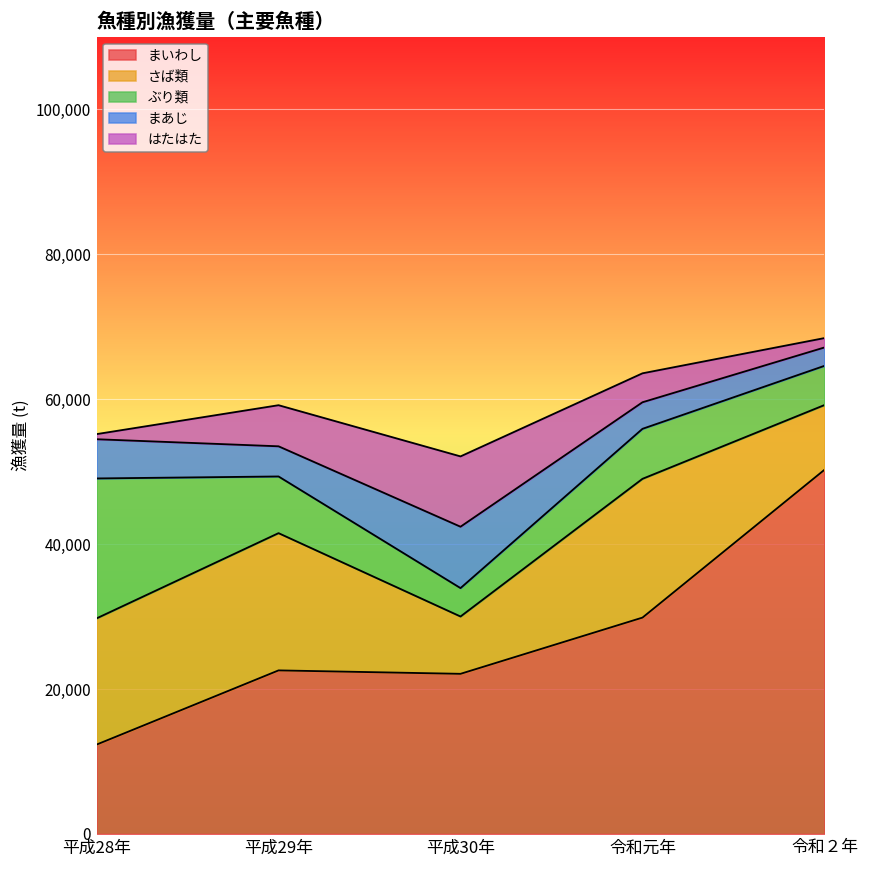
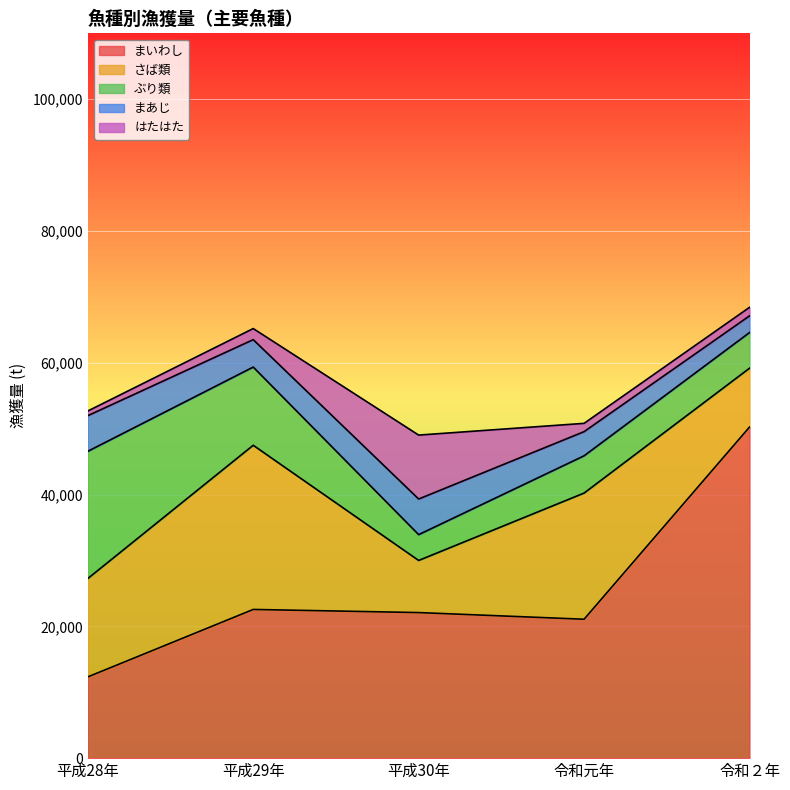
  {
    "まいわし": {
      "平成28年": "12,000",
      "平成29年": "23,000",
      "平成30年": "22,000",
-     "令和元年": "30,000",
+     "令和元年": "21,000",
      "令和２年": "50,000"
    },
    "さば類": {
-     "平成28年": "17,000",
-     "平成29年": "19,000",
+     "平成28年": "15,000",
+     "平成29年": "25,000",
      "平成30年": "8,000",
      "令和元年": "19,000",
      "令和２年": "9,000"
    },
    "ぶり類": {
      "平成28年": "19,000",
-     "平成29年": "8,000",
+     "平成29年": "12,000",
      "平成30年": "4,000",
-     "令和元年": "7,000",
+     "令和元年": "6,000",
      "令和２年": "5,000"
    },
    "まあじ": {
      "平成28年": "5,000",
      "平成29年": "4,000",
-     "平成30年": "8,000",
+     "平成30年": "5,000",
      "令和元年": "4,000",
      "令和２年": "3,000"
    },
    "はたはた": {
      "平成28年": "1,000",
-     "平成29年": "6,000",
+     "平成29年": "2,000",
      "平成30年": "10,000",
-     "令和元年": "4,000",
+     "令和元年": "1,000",
      "令和２年": "1,000"
    }
  }
